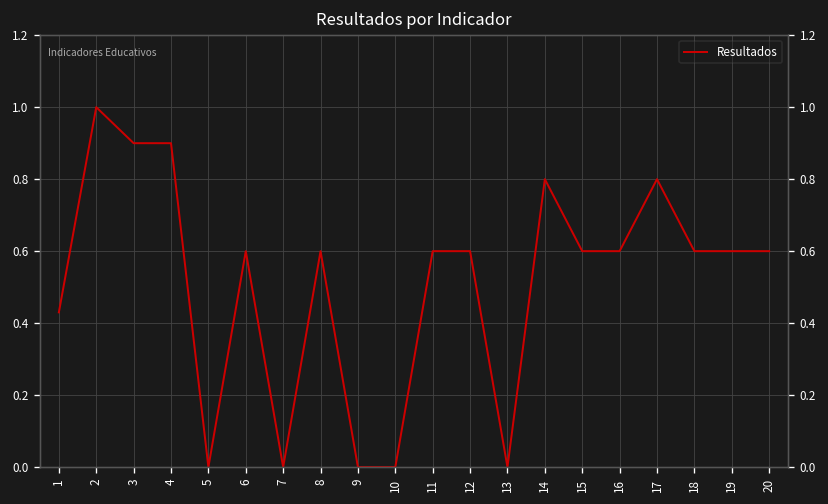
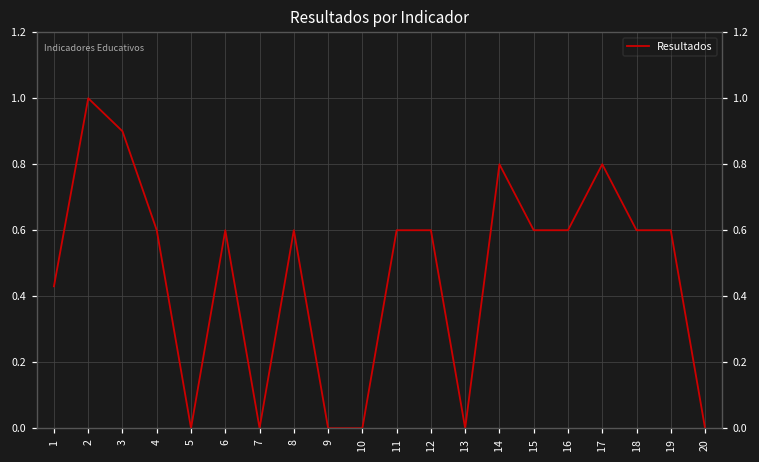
  {
    "1": 0.43,
    "2": 1.0,
    "3": 0.9,
-   "4": 0.9,
+   "4": 0.6,
    "5": 0.0,
    "6": 0.6,
    "7": 0.0,
    "8": 0.6,
    "9": 0.0,
    "10": 0.0,
    "11": 0.6,
    "12": 0.6,
    "13": 0.0,
    "14": 0.8,
    "15": 0.6,
    "16": 0.6,
    "17": 0.8,
    "18": 0.6,
    "19": 0.6,
-   "20": 0.6
+   "20": 0.0
  }
